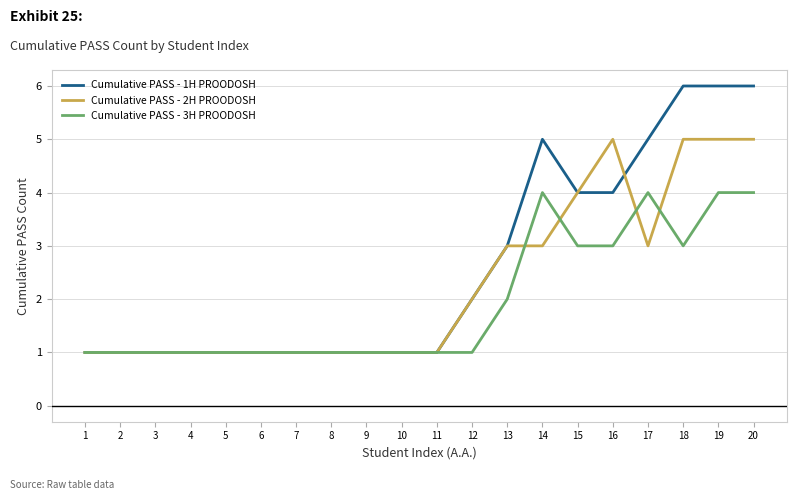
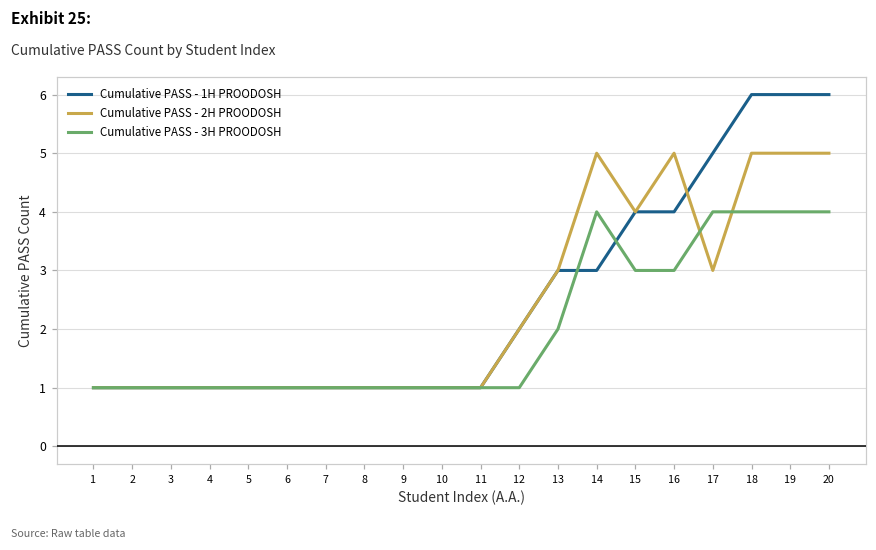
  {
    "Cumulative PASS - 1H PROODOSH": {
-     "14": 5,
+     "14": 3,
      "16": 4,
      "17": 5,
      "18": 6,
      "19": 6,
      "20": 6
    },
    "Cumulative PASS - 2H PROODOSH": {
-     "14": 3,
+     "14": 5,
      "16": 5,
      "17": 3,
      "18": 5,
      "19": 5,
      "20": 5
    },
    "Cumulative PASS - 3H PROODOSH": {
      "12": 1,
      "13": 2,
      "14": 4,
      "15": 3,
      "16": 3,
      "17": 4,
-     "18": 3,
+     "18": 4,
      "19": 4,
      "20": 4
    }
  }
